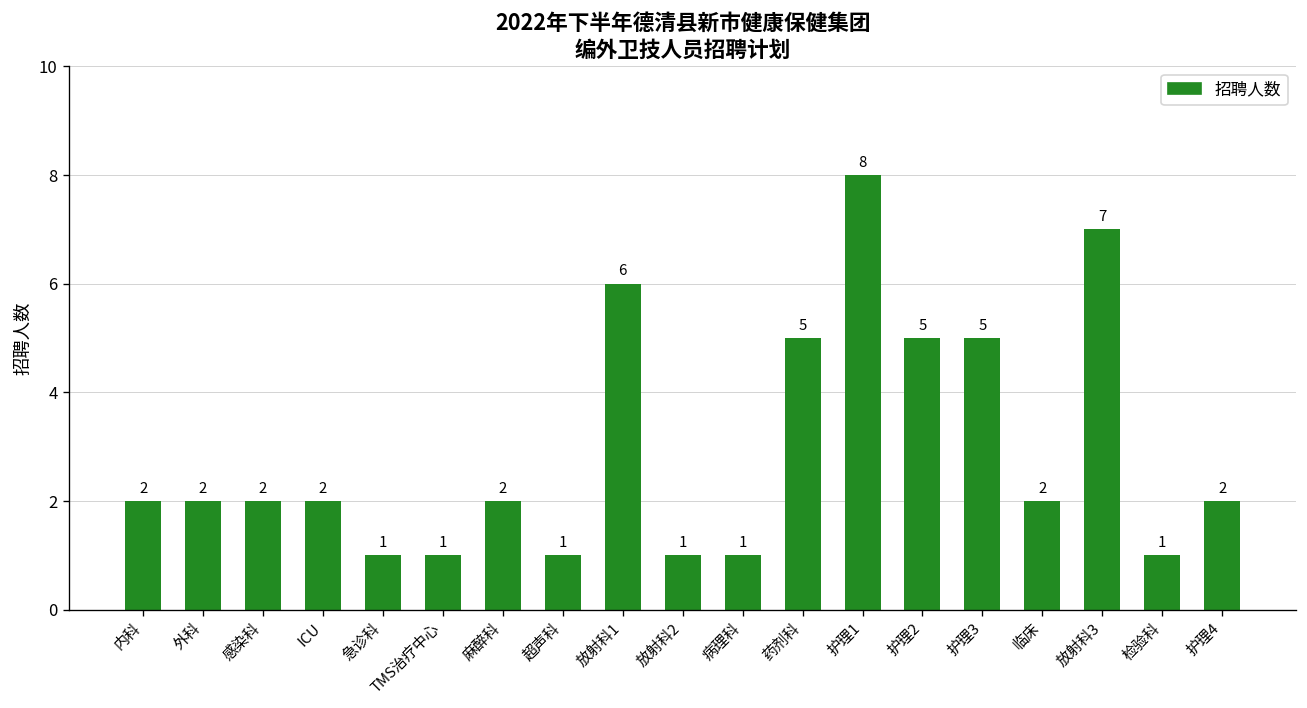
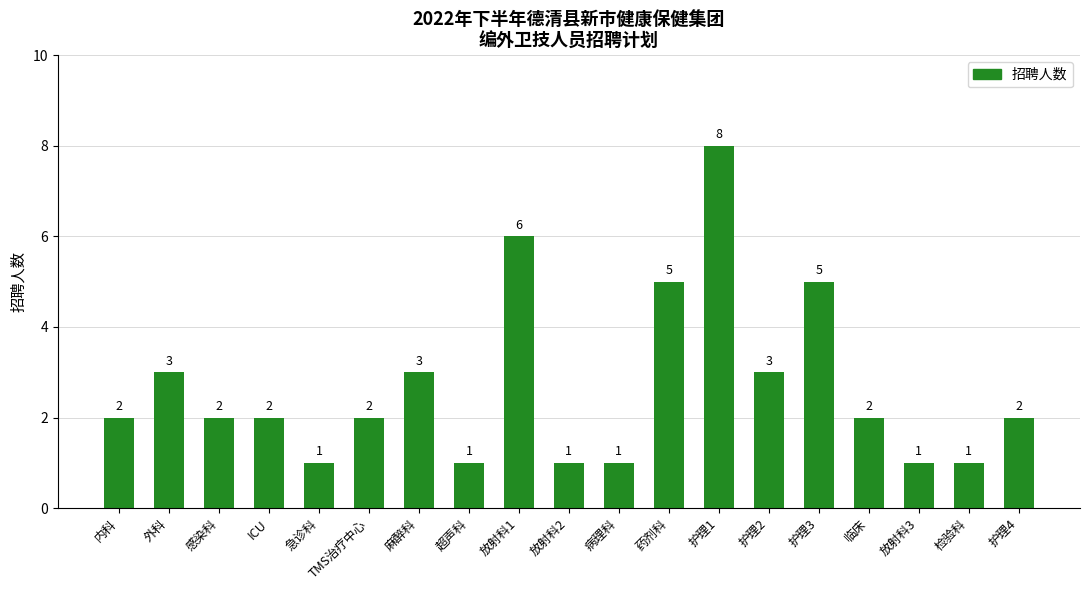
  {
    "内科": 2,
-   "外科": 2,
+   "外科": 3,
    "感染科": 2,
    "ICU": 2,
    "急诊科": 1,
-   "TMS治疗中心": 1,
-   "麻醉科": 2,
+   "TMS治疗中心": 2,
+   "麻醉科": 3,
    "超声科": 1,
    "放射科1": 6,
    "放射科2": 1,
    "病理科": 1,
    "药剂科": 5,
    "护理1": 8,
-   "护理2": 5,
+   "护理2": 3,
    "护理3": 5,
    "临床": 2,
-   "放射科3": 7,
+   "放射科3": 1,
    "检验科": 1,
    "护理4": 2
  }
